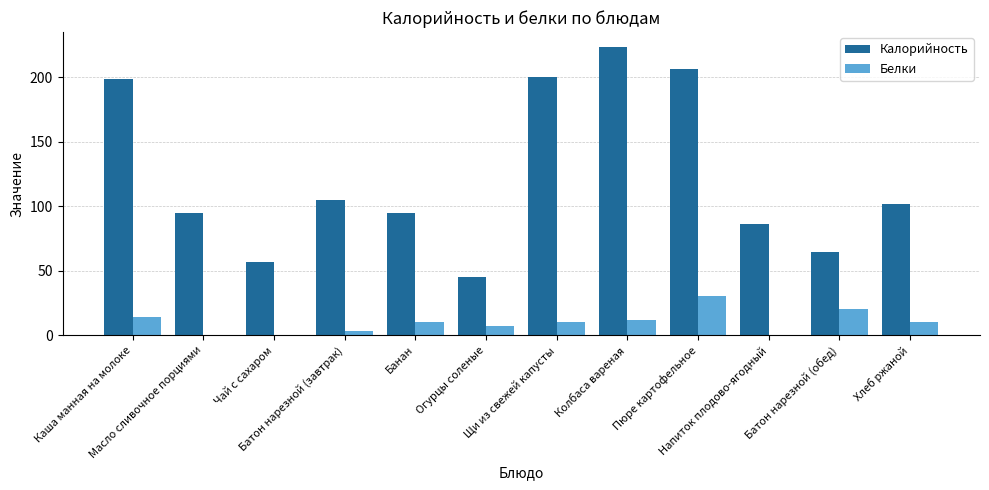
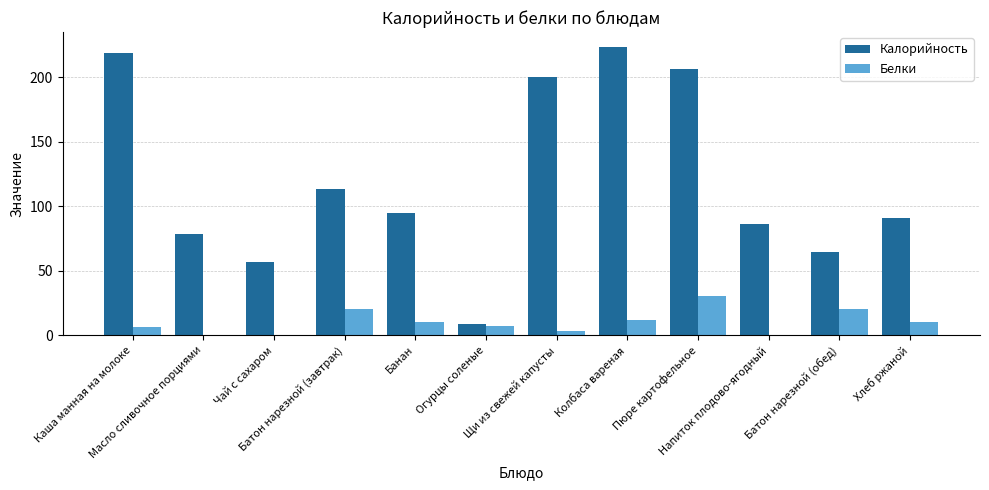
  {
    "Калорийность": {
-     "Каша манная на молоке": 199,
-     "Масло сливочное порциями": 95,
+     "Каша манная на молоке": 219,
+     "Масло сливочное порциями": 79,
      "Чай с сахаром": 57,
-     "Батон нарезной (завтрак)": 105,
+     "Батон нарезной (завтрак)": 113,
      "Банан": 95,
-     "Огурцы соленые": 45,
+     "Огурцы соленые": 9,
      "Щи из свежей капусты": 200,
      "Колбаса вареная": 224,
      "Пюре картофельное": 206,
      "Напиток плодово-ягодный": 86,
      "Батон нарезной (обед)": 65,
-     "Хлеб ржаной": 102
+     "Хлеб ржаной": 91
    },
    "Белки": {
-     "Каша манная на молоке": 14,
+     "Каша манная на молоке": 6,
      "Масло сливочное порциями": 0,
      "Чай с сахаром": 0,
-     "Батон нарезной (завтрак)": 3,
+     "Батон нарезной (завтрак)": 21,
      "Банан": 10,
      "Огурцы соленые": 7,
-     "Щи из свежей капусты": 10,
+     "Щи из свежей капусты": 4,
      "Колбаса вареная": 12,
      "Пюре картофельное": 30,
      "Батон нарезной (обед)": 21,
      "Хлеб ржаной": 10
    }
  }
